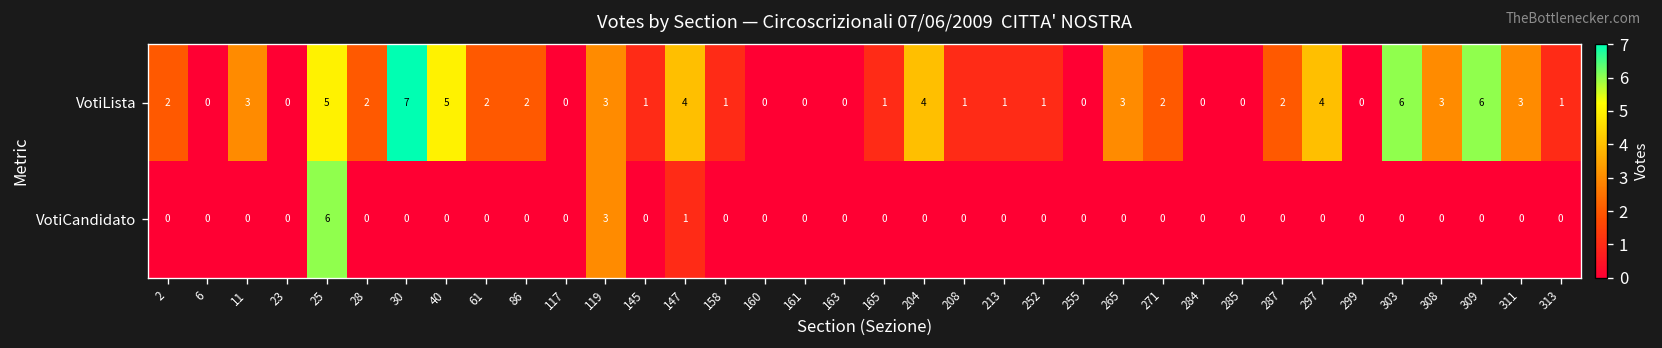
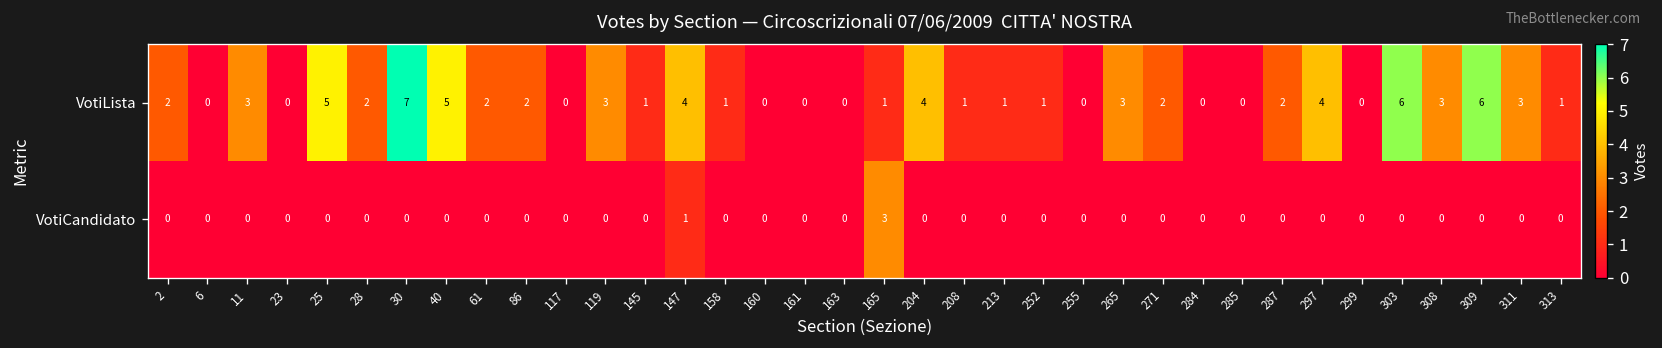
  {
    "VotiLista": {
      "2": 2,
      "6": 0,
      "11": 3,
      "23": 0,
      "25": 5,
      "28": 2,
      "30": 7,
      "40": 5,
      "61": 2,
      "86": 2,
      "117": 0,
      "119": 3,
      "145": 1,
      "147": 4,
      "158": 1,
      "160": 0,
      "161": 0,
      "163": 0,
      "165": 1,
      "204": 4,
      "208": 1,
      "213": 1,
      "252": 1,
      "255": 0,
      "265": 3,
      "271": 2,
      "284": 0,
      "285": 0,
      "287": 2,
      "297": 4,
      "299": 0,
      "303": 6,
      "308": 3,
      "309": 6,
      "311": 3,
      "313": 1
    },
    "VotiCandidato": {
      "2": 0,
      "6": 0,
      "11": 0,
      "23": 0,
-     "25": 6,
+     "25": 0,
      "28": 0,
      "30": 0,
      "40": 0,
      "61": 0,
      "86": 0,
      "117": 0,
-     "119": 3,
+     "119": 0,
      "145": 0,
      "147": 1,
      "158": 0,
      "160": 0,
      "161": 0,
      "163": 0,
-     "165": 0,
+     "165": 3,
      "204": 0,
      "208": 0,
      "213": 0,
      "252": 0,
      "255": 0,
      "265": 0,
      "271": 0,
      "284": 0,
      "285": 0,
      "287": 0,
      "297": 0,
      "299": 0,
      "303": 0,
      "308": 0,
      "309": 0,
      "311": 0,
      "313": 0
    }
  }
